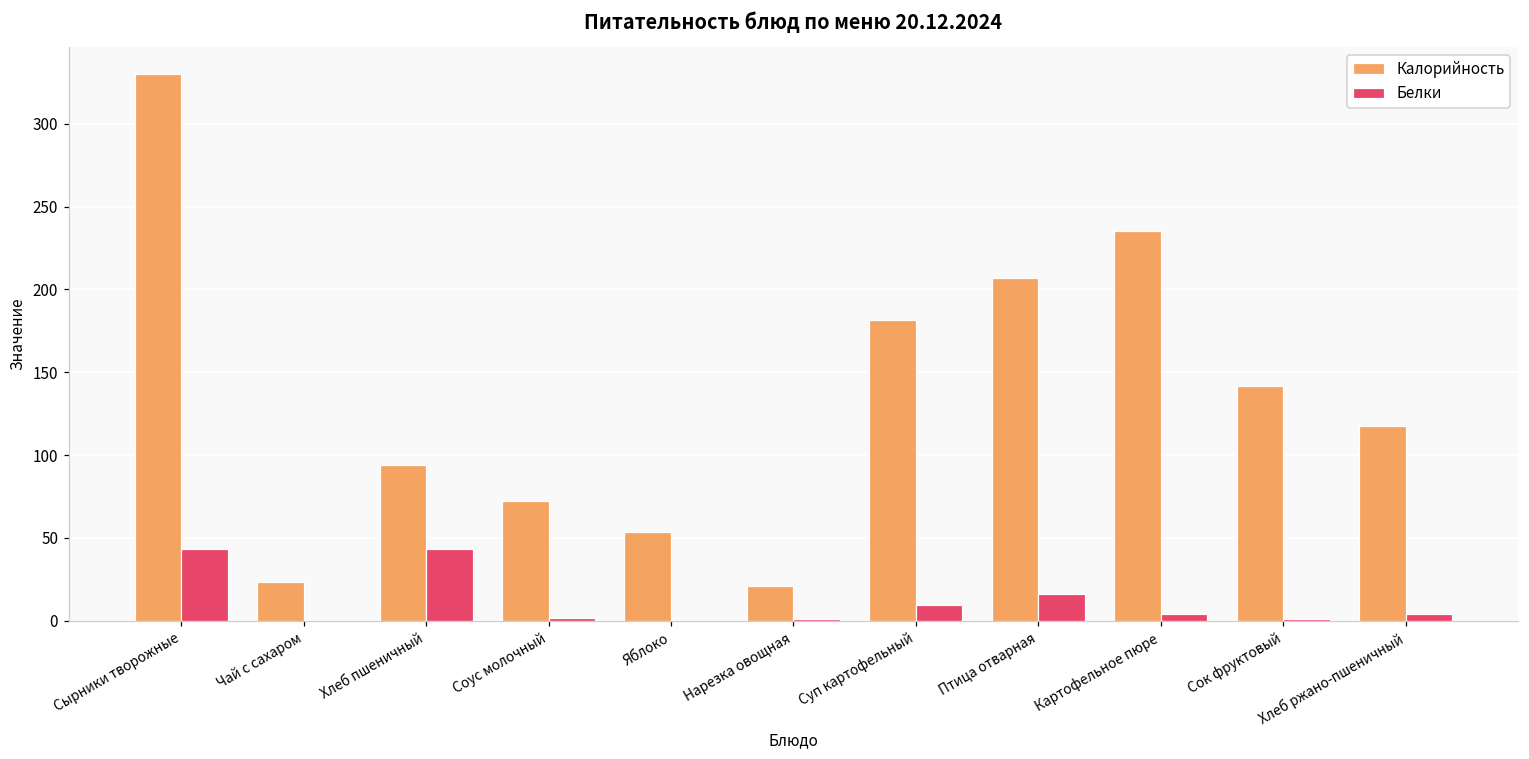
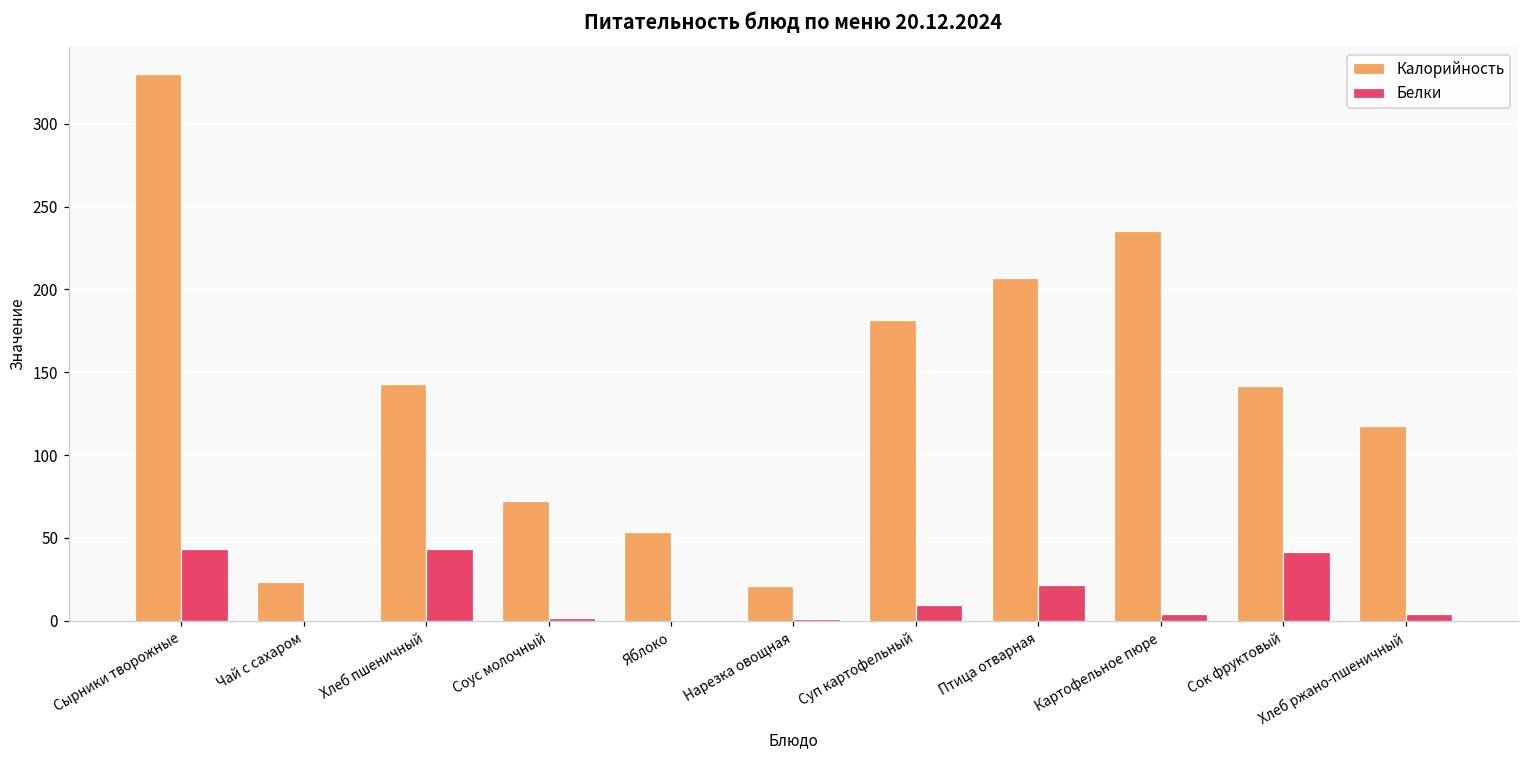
  {
    "Калорийность": {
      "Сырники творожные": 330,
      "Чай с сахаром": 23,
-     "Хлеб пшеничный": 94,
+     "Хлеб пшеничный": 143,
      "Соус молочный": 72,
      "Яблоко": 53,
      "Нарезка овощная": 21,
      "Суп картофельный": 181,
      "Птица отварная": 207,
      "Картофельное пюре": 235,
      "Сок фруктовый": 142,
      "Хлеб ржано-пшеничный": 117
    },
    "Белки": {
      "Сырники творожные": 43,
      "Хлеб пшеничный": 43,
      "Соус молочный": 2,
      "Суп картофельный": 9,
-     "Птица отварная": 16,
+     "Птица отварная": 22,
      "Картофельное пюре": 4,
-     "Сок фруктовый": 1,
+     "Сок фруктовый": 41,
      "Хлеб ржано-пшеничный": 4
    }
  }
